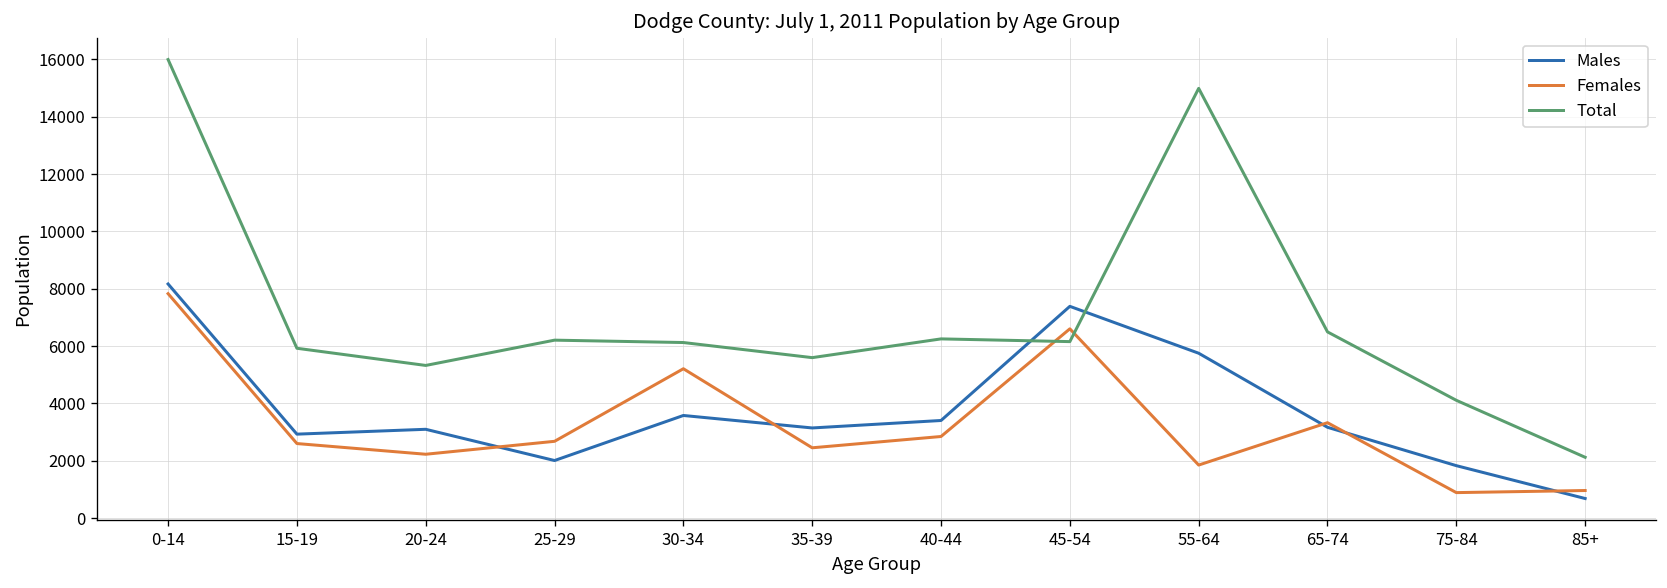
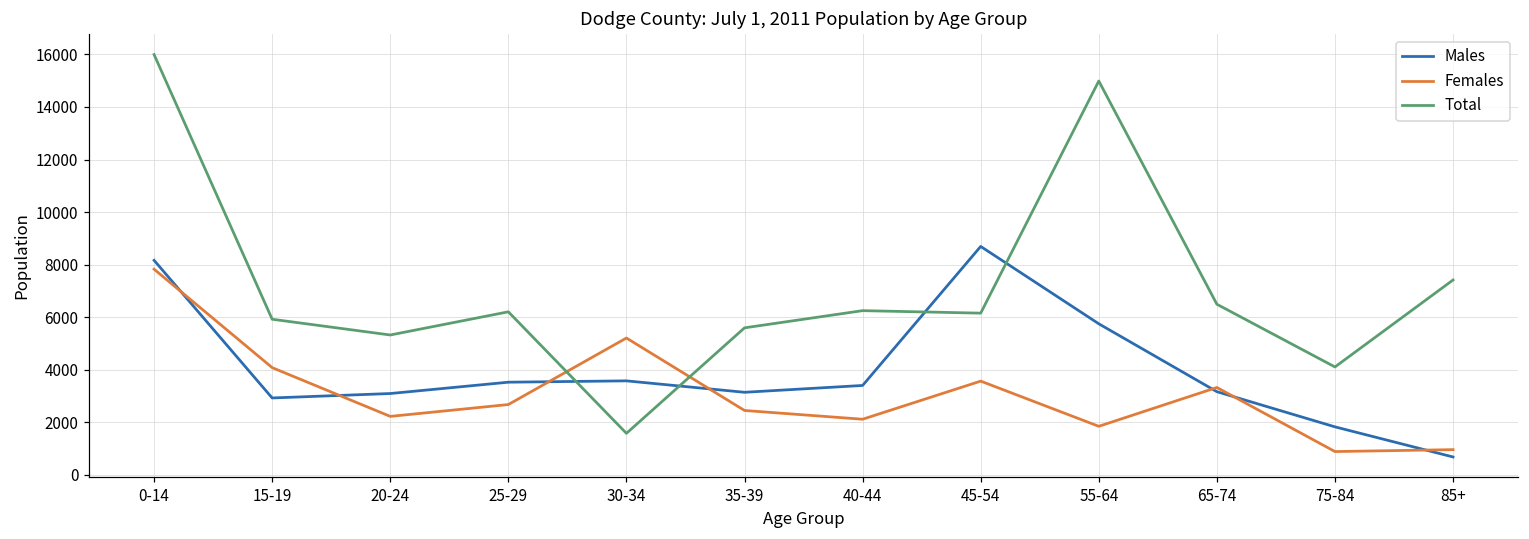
  {
    "Males": {
      "0-14": 8200,
      "15-19": 2900,
      "20-24": 3100,
-     "25-29": 2000,
+     "25-29": 3500,
      "30-34": 3600,
      "35-39": 3100,
      "40-44": 3400,
-     "45-54": 7400,
+     "45-54": 8700,
      "55-64": 5800,
      "65-74": 3200,
      "75-84": 1800,
      "85+": 700
    },
    "Females": {
      "0-14": 7800,
-     "15-19": 2600,
+     "15-19": 4100,
      "20-24": 2200,
      "25-29": 2700,
      "30-34": 5200,
      "35-39": 2500,
-     "40-44": 2800,
-     "45-54": 6600,
+     "40-44": 2100,
+     "45-54": 3600,
      "55-64": 1900,
      "65-74": 3300,
      "75-84": 900,
      "85+": 1000
    },
    "Total": {
      "0-14": 16000,
      "15-19": 5900,
      "20-24": 5300,
      "25-29": 6200,
-     "30-34": 6100,
+     "30-34": 1600,
      "35-39": 5600,
      "40-44": 6300,
      "45-54": 6200,
      "55-64": 15000,
      "65-74": 6500,
      "75-84": 4100,
-     "85+": 2100
+     "85+": 7400
    }
  }
